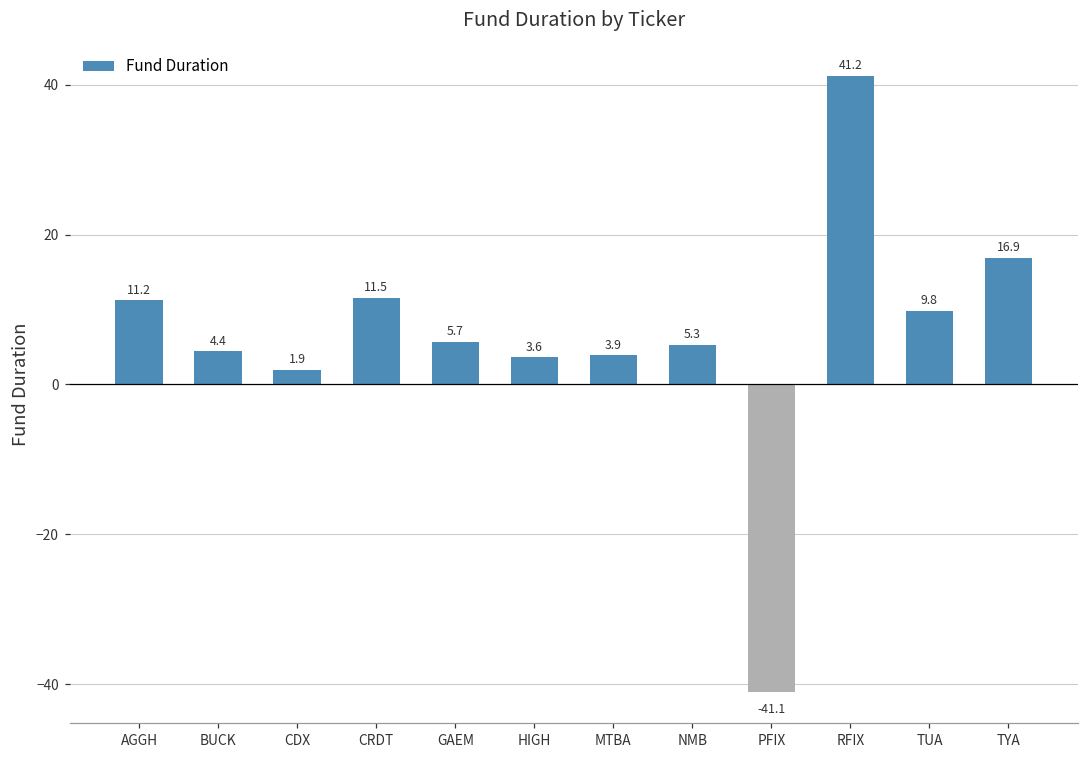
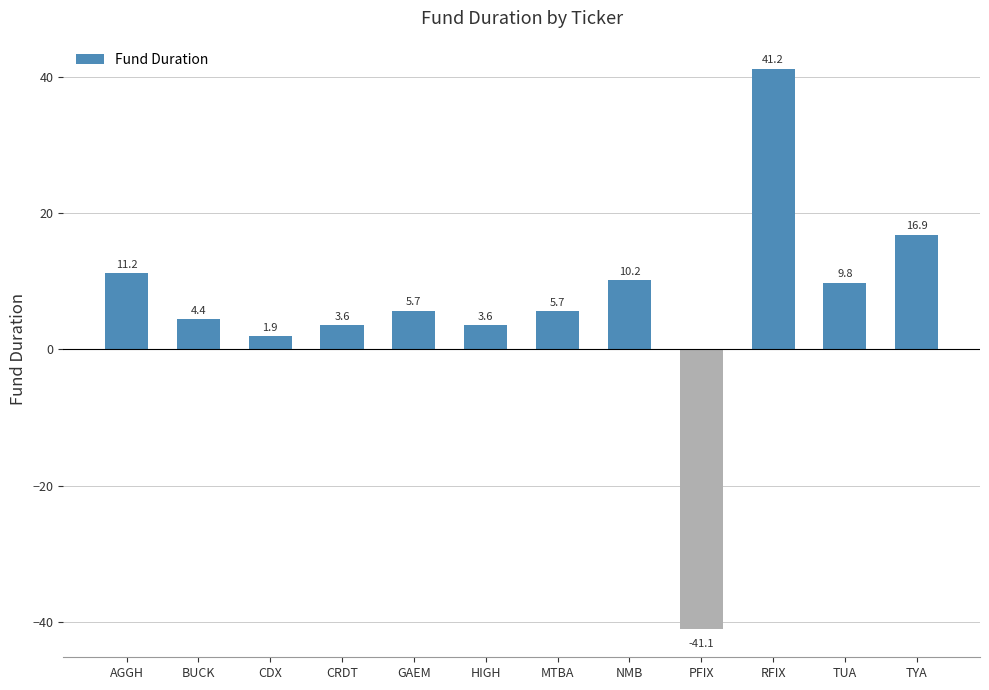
  {
    "AGGH": 11.2,
    "BUCK": 4.4,
    "CDX": 1.9,
-   "CRDT": 11.5,
+   "CRDT": 3.6,
    "GAEM": 5.7,
    "HIGH": 3.6,
-   "MTBA": 3.9,
-   "NMB": 5.3,
+   "MTBA": 5.7,
+   "NMB": 10.2,
    "PFIX": -41.1,
    "RFIX": 41.2,
    "TUA": 9.8,
    "TYA": 16.9
  }
